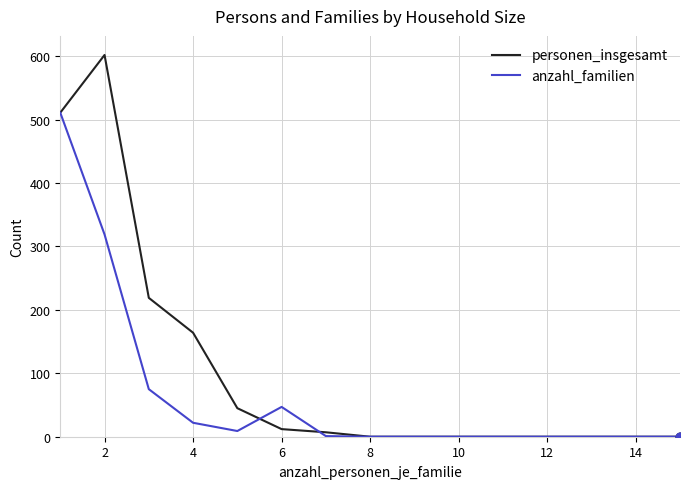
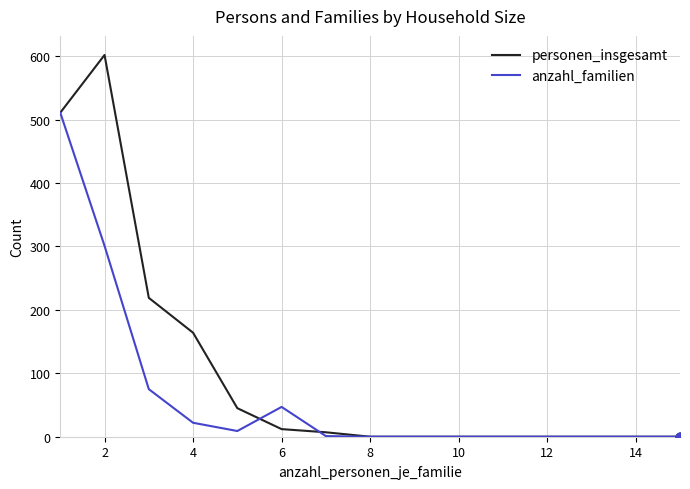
  {
    "anzahl_familien": {
-     "2": 320,
+     "2": 300,
      "4": 20,
      "6": 50
    }
  }
